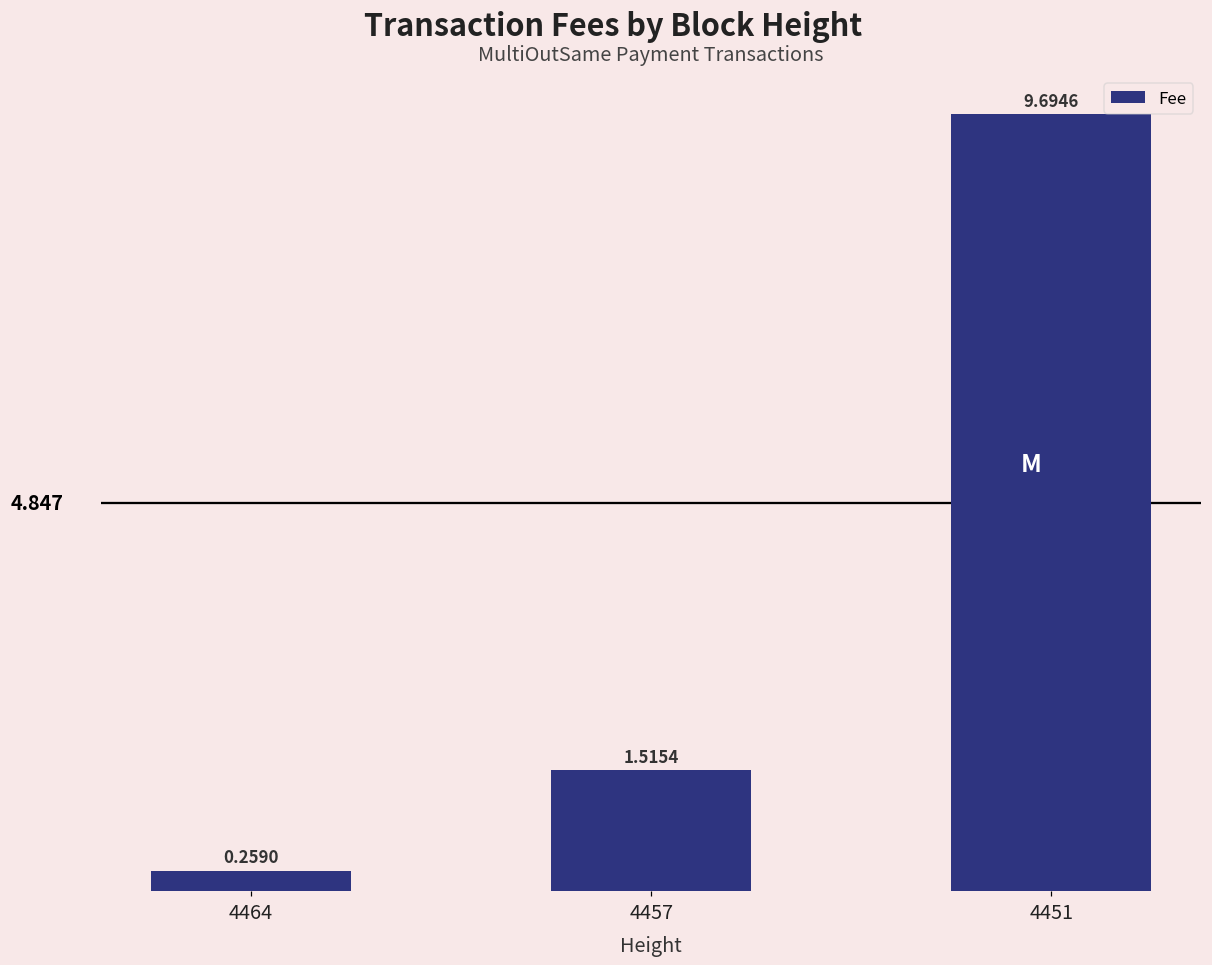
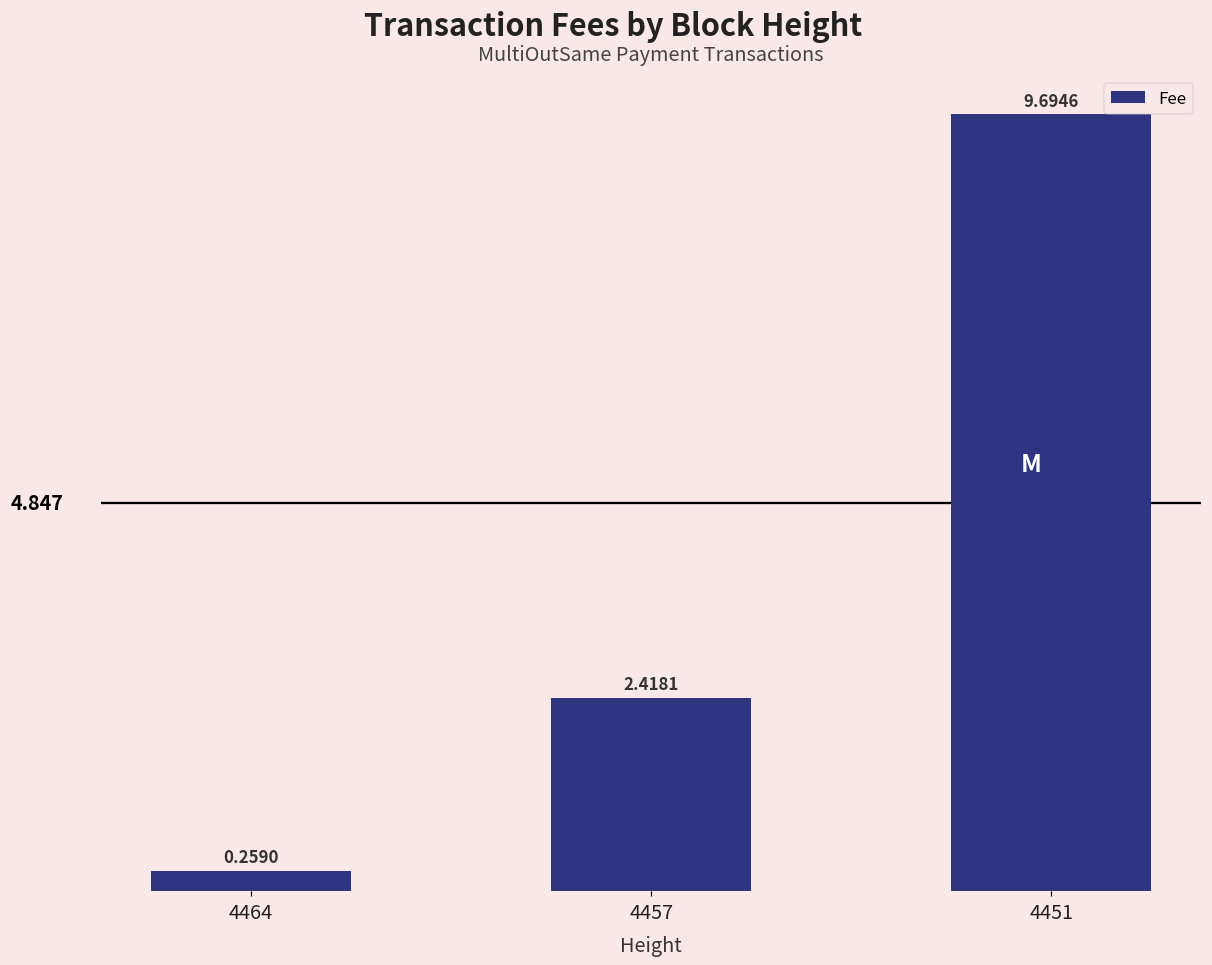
  {
    "4464": 0.2590,
-   "4457": 1.5154,
+   "4457": 2.4181,
    "4451": 9.6946
  }
